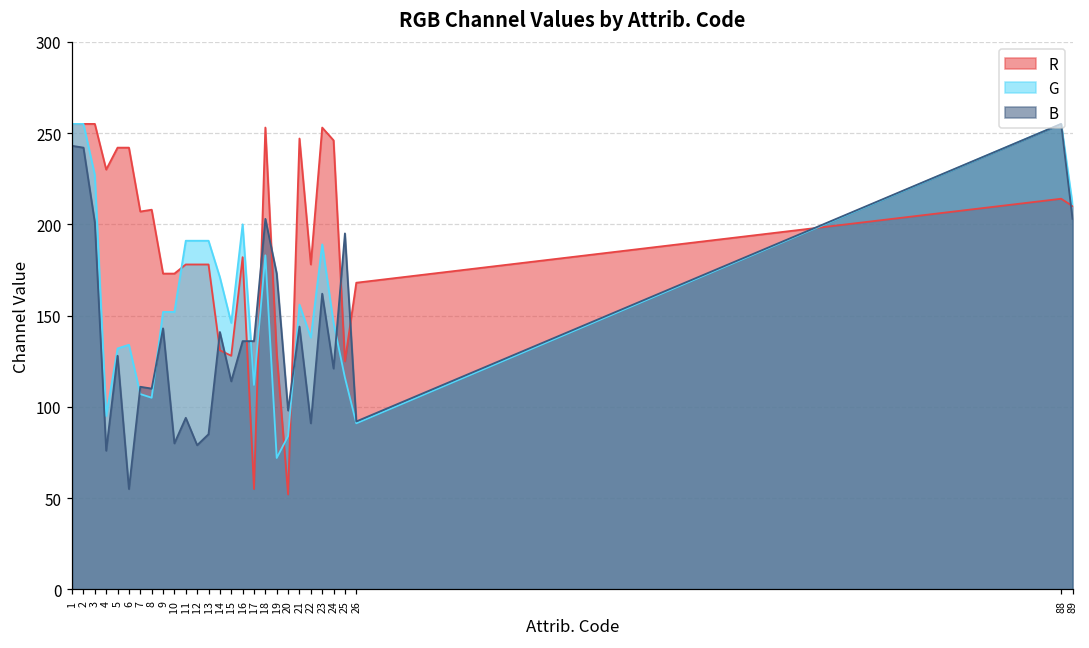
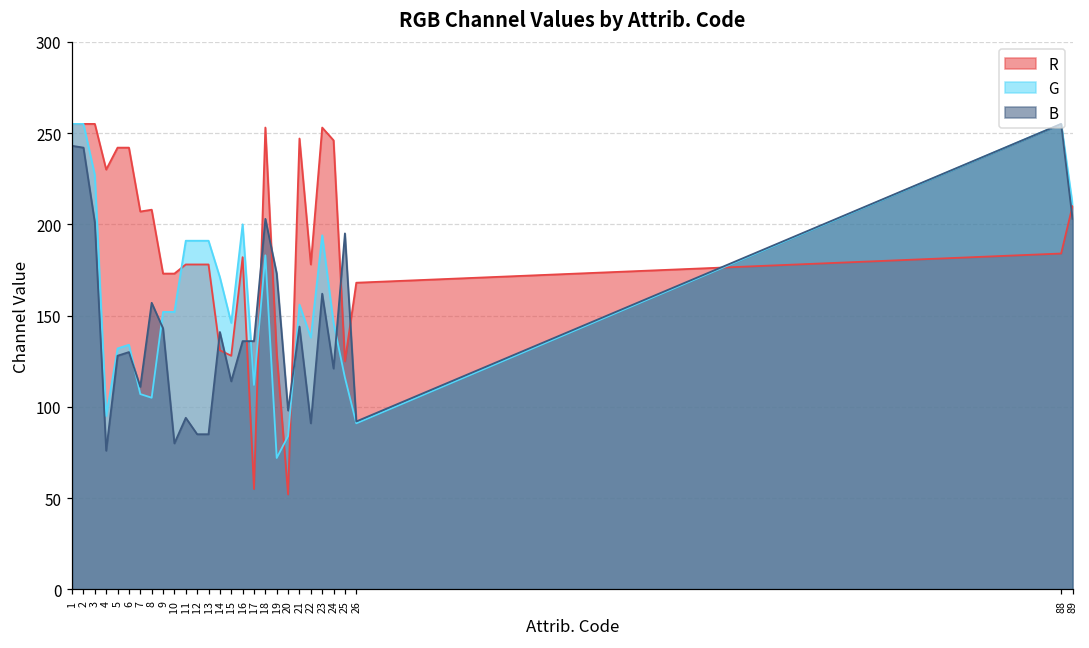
  {
    "R": {
      "3": 255,
      "4": 230,
      "5": 242,
      "6": 242,
      "7": 207,
      "8": 208,
      "9": 173,
      "10": 173,
      "11": 178,
      "12": 178,
      "13": 178,
      "14": 131,
      "15": 128,
      "16": 182,
      "17": 55,
      "18": 253,
      "19": 129,
      "20": 52,
      "21": 247,
      "22": 178,
      "23": 253,
      "24": 246,
      "25": 125,
      "26": 168,
-     "88": 214
+     "88": 184
    },
    "G": {
      "3": 227,
      "4": 95,
      "5": 132,
      "6": 134,
      "7": 107,
      "8": 105,
      "9": 152,
      "10": 152,
      "11": 191,
      "12": 191,
      "13": 191,
      "14": 171,
      "15": 146,
      "16": 200,
      "17": 112,
      "18": 183,
      "19": 72,
      "20": 84,
      "21": 156,
      "22": 138,
-     "23": 189,
+     "23": 194,
      "24": 146,
      "25": 116
    },
    "B": {
      "1": 243,
      "2": 242,
      "3": 201,
      "4": 76,
      "5": 128,
-     "6": 55,
+     "6": 130,
      "7": 111,
-     "8": 110,
+     "8": 157,
      "9": 143,
      "10": 80,
      "11": 94,
-     "12": 79,
+     "12": 85,
      "13": 85,
      "14": 141,
      "15": 114,
      "16": 136,
      "17": 136,
      "18": 203,
      "19": 173,
      "20": 98,
      "21": 144,
      "22": 91,
      "23": 162,
      "24": 121,
      "25": 195,
      "89": 203
    }
  }
